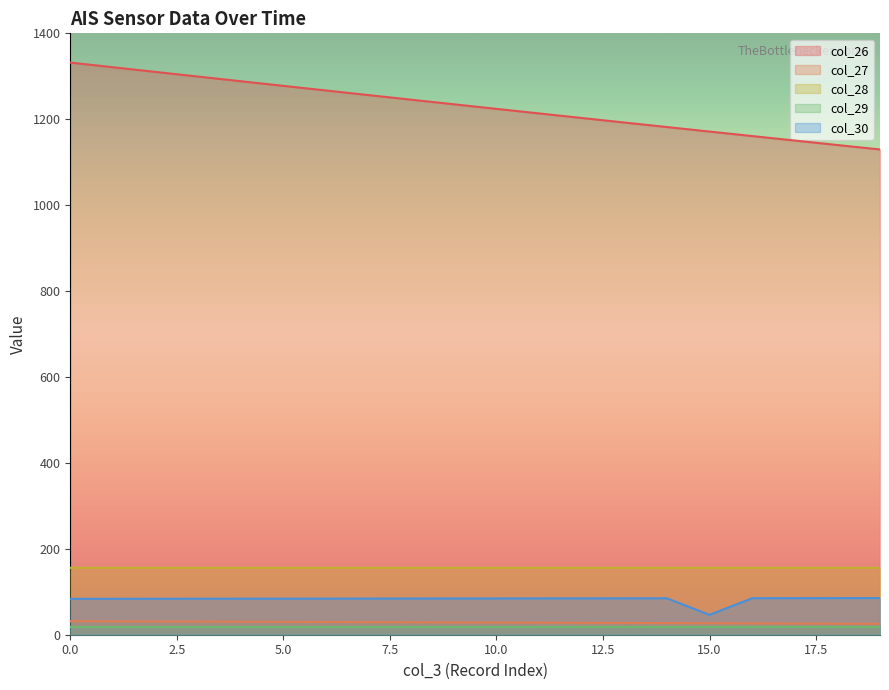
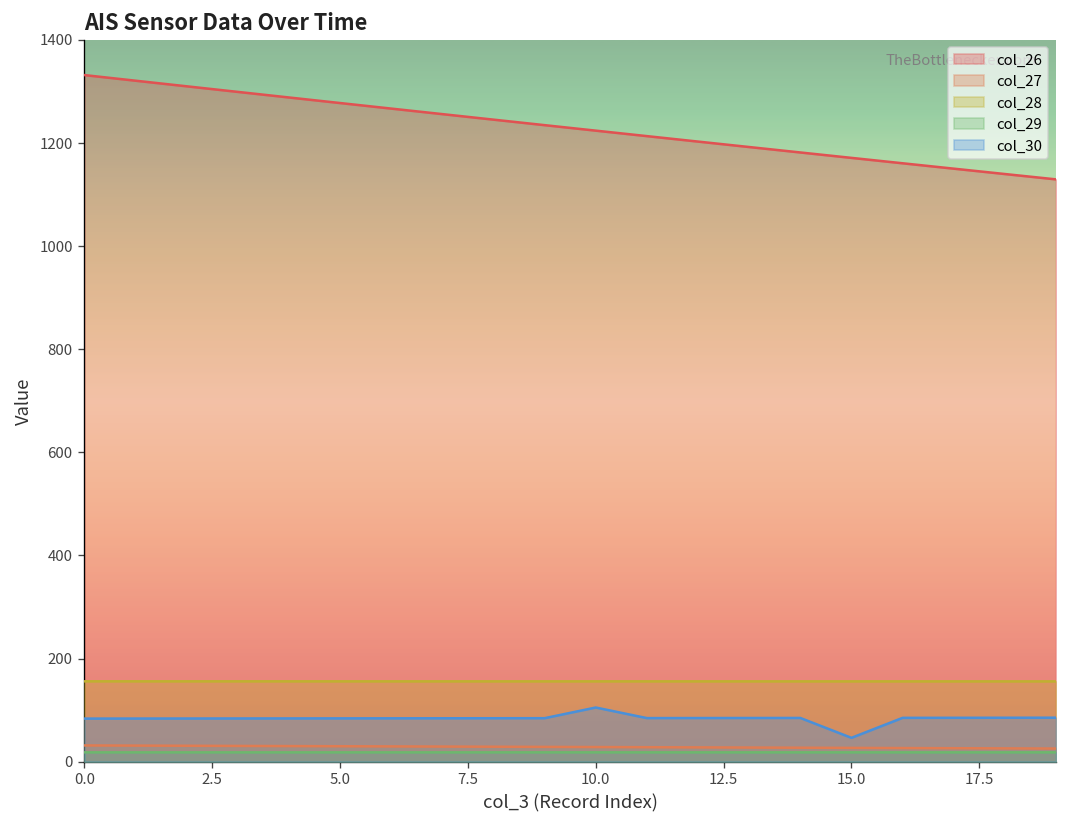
  {
    "col_30": {
      "0.0": 80,
      "5.0": 80,
-     "10.0": 80,
+     "10.0": 110,
      "15.0": 50
    }
  }
